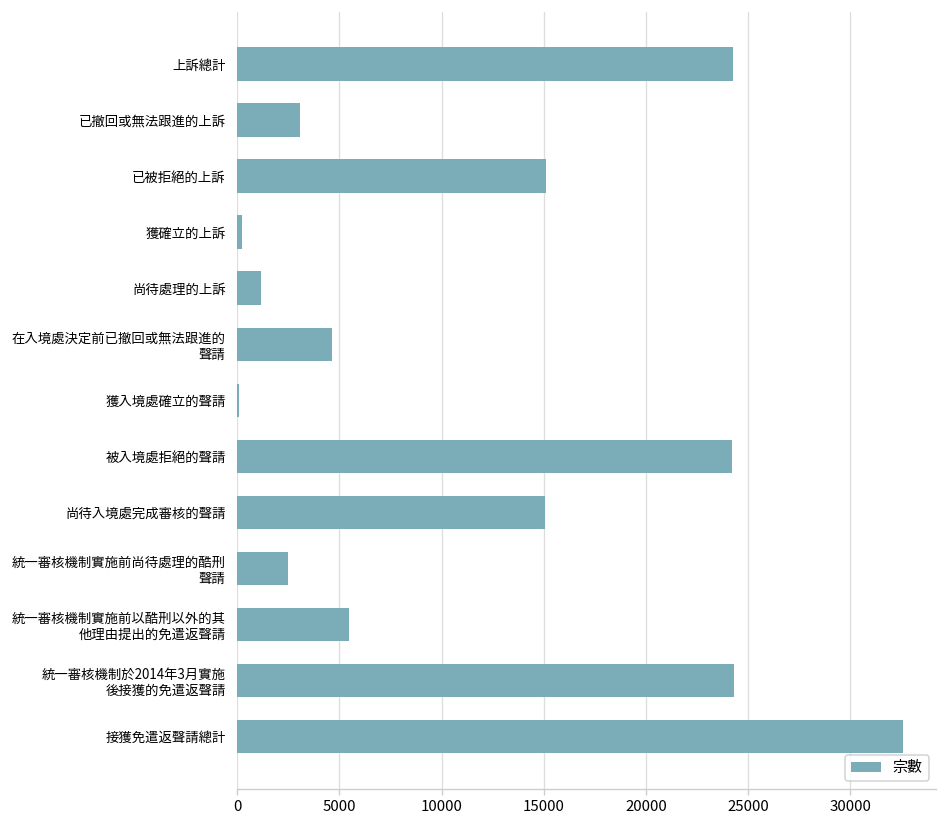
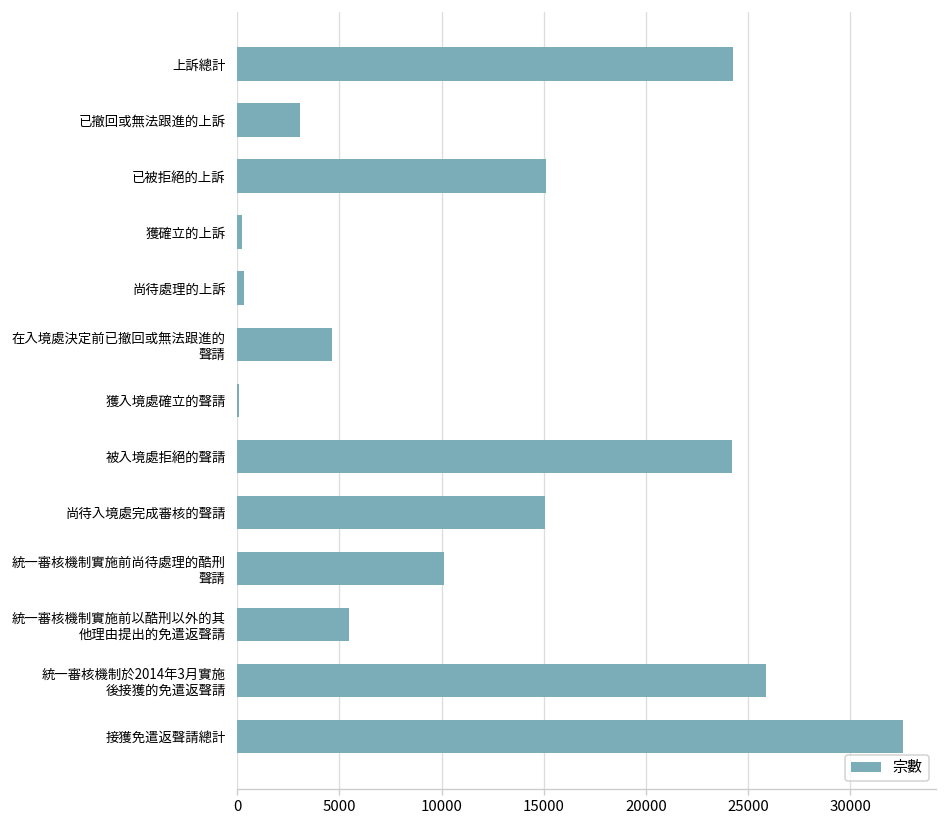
  {
    "上訴總計": 24200,
    "已撤回或無法跟進的上訴": 3100,
    "已被拒絕的上訴": 15100,
    "獲確立的上訴": 200,
-   "尚待處理的上訴": 1200,
+   "尚待處理的上訴": 300,
    "在入境處決定前已撤回或無法跟進的 聲請": 4700,
    "被入境處拒絕的聲請": 24200,
    "尚待入境處完成審核的聲請": 15000,
-   "統一審核機制實施前尚待處理的酷刑 聲請": 2500,
+   "統一審核機制實施前尚待處理的酷刑 聲請": 10100,
    "統一審核機制實施前以酷刑以外的其 他理由提出的免遣返聲請": 5500,
-   "統一審核機制於2014年3月實施 後接獲的免遣返聲請": 24300,
+   "統一審核機制於2014年3月實施 後接獲的免遣返聲請": 25900,
    "接獲免遣返聲請總計": 32600
  }
